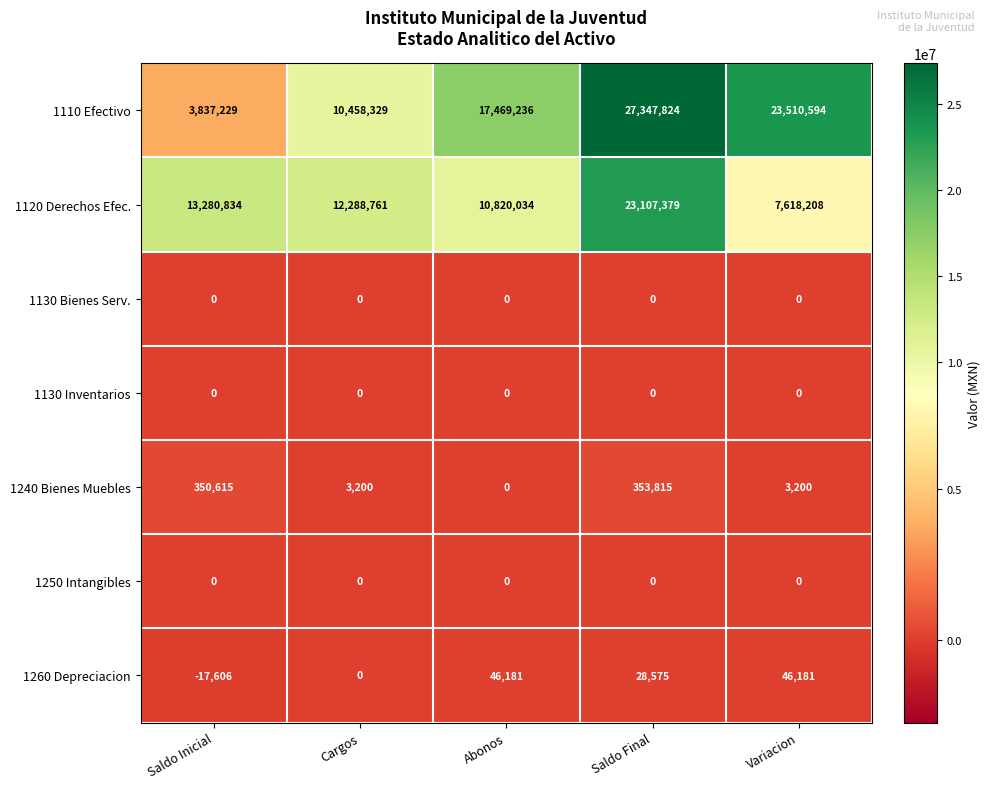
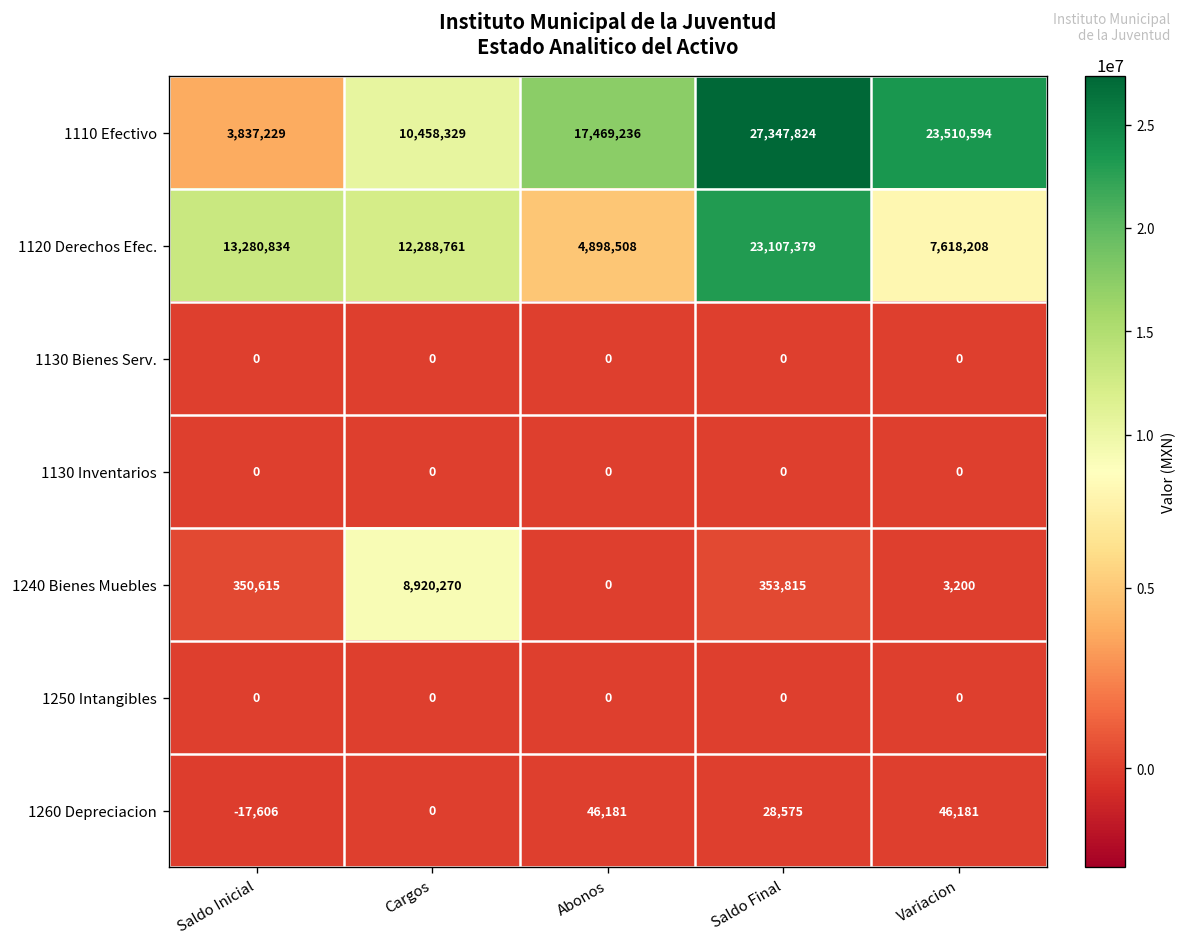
  {
    "1110 Efectivo": {
      "Saldo Inicial": "3,837,229",
      "Cargos": "10,458,329",
      "Abonos": "17,469,236",
      "Saldo Final": "27,347,824",
      "Variacion": "23,510,594"
    },
    "1120 Derechos Efec.": {
      "Saldo Inicial": "13,280,834",
      "Cargos": "12,288,761",
-     "Abonos": "10,820,034",
+     "Abonos": "4,898,508",
      "Saldo Final": "23,107,379",
      "Variacion": "7,618,208"
    },
    "1130 Bienes Serv.": {
      "Saldo Inicial": "0",
      "Cargos": "0",
      "Abonos": "0",
      "Saldo Final": "0",
      "Variacion": "0"
    },
    "1130 Inventarios": {
      "Saldo Inicial": "0",
      "Cargos": "0",
      "Abonos": "0",
      "Saldo Final": "0",
      "Variacion": "0"
    },
    "1240 Bienes Muebles": {
      "Saldo Inicial": "350,615",
-     "Cargos": "3,200",
+     "Cargos": "8,920,270",
      "Abonos": "0",
      "Saldo Final": "353,815",
      "Variacion": "3,200"
    },
    "1250 Intangibles": {
      "Saldo Inicial": "0",
      "Cargos": "0",
      "Abonos": "0",
      "Saldo Final": "0",
      "Variacion": "0"
    },
    "1260 Depreciacion": {
      "Saldo Inicial": "-17,606",
      "Cargos": "0",
      "Abonos": "46,181",
      "Saldo Final": "28,575",
      "Variacion": "46,181"
    }
  }
